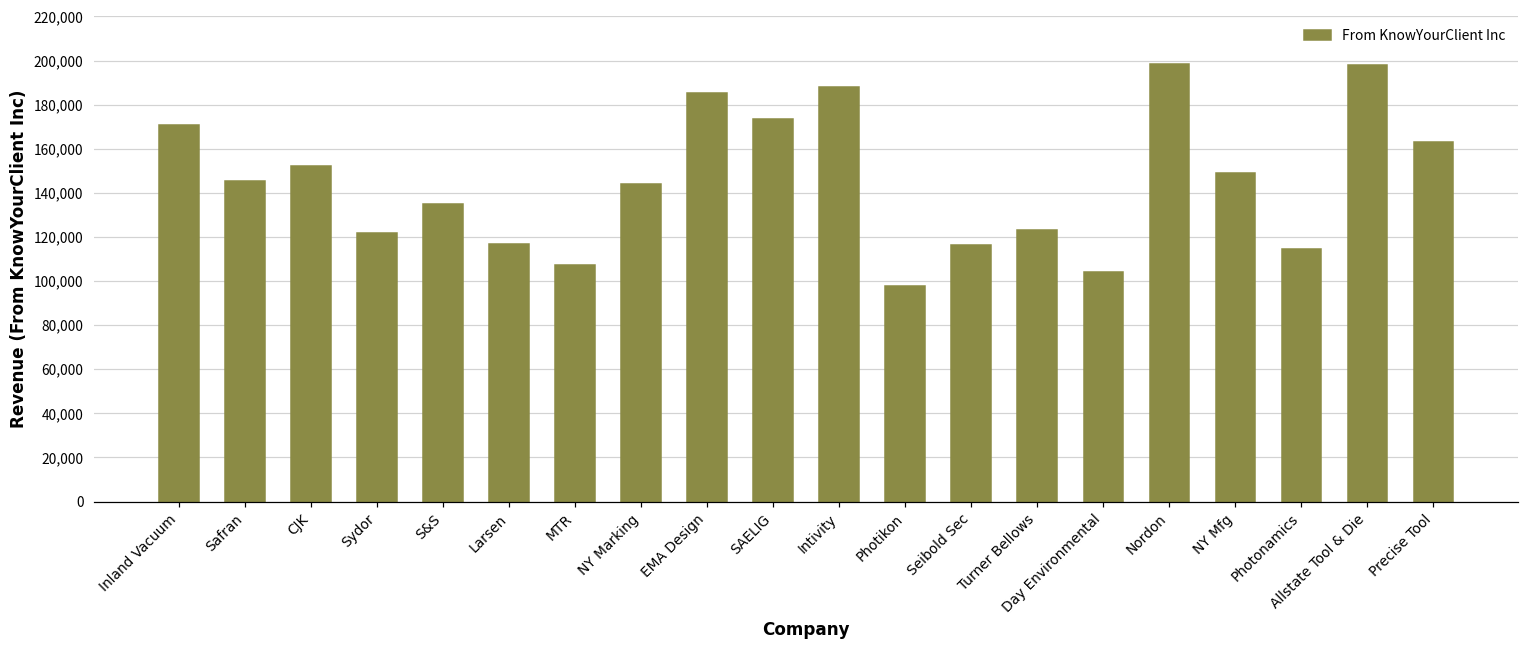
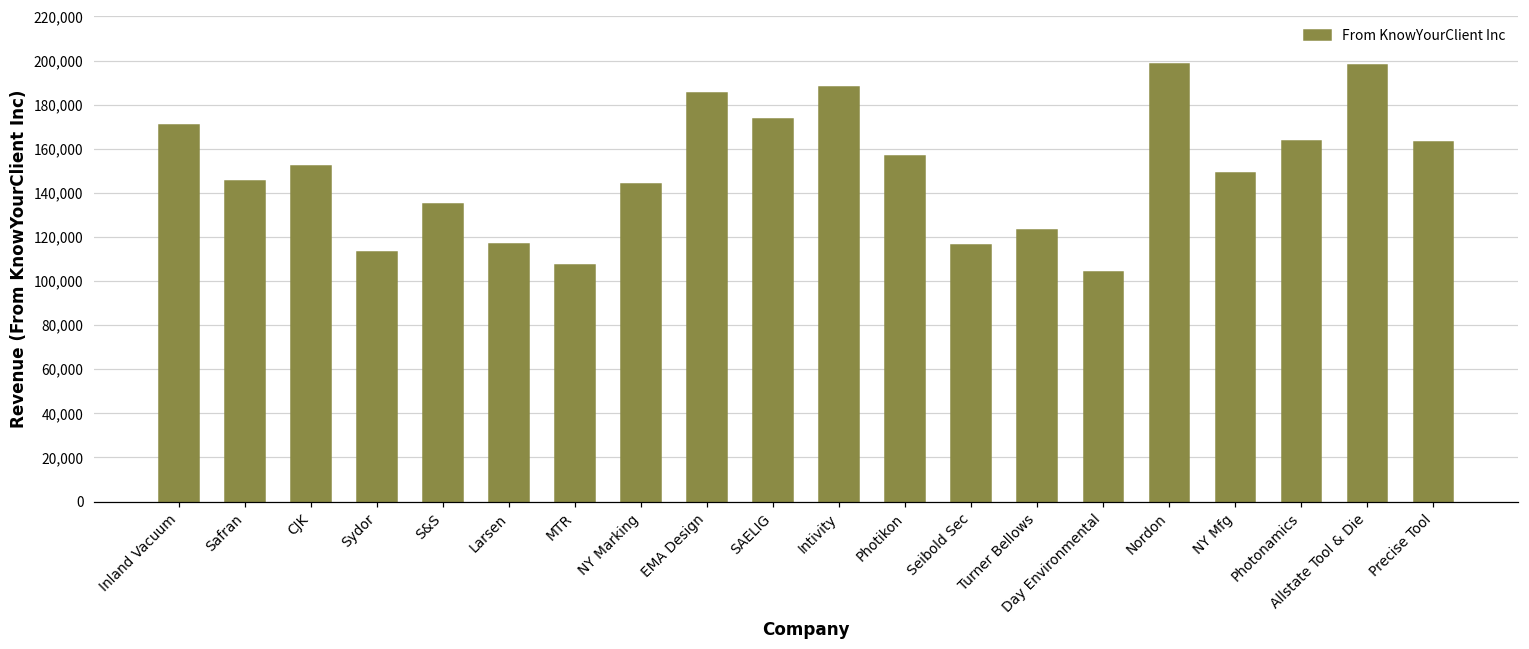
  {
    "Inland Vacuum": "171,000",
    "Safran": "145,000",
    "CJK": "152,000",
-   "Sydor": "122,000",
+   "Sydor": "113,000",
    "S&S": "135,000",
    "Larsen": "117,000",
    "MTR": "107,000",
    "NY Marking": "144,000",
    "EMA Design": "185,000",
    "SAELIG": "174,000",
    "Intivity": "188,000",
-   "Photikon": "98,000",
+   "Photikon": "157,000",
    "Seibold Sec": "116,000",
    "Turner Bellows": "123,000",
    "Day Environmental": "104,000",
    "Nordon": "198,000",
    "NY Mfg": "149,000",
-   "Photonamics": "114,000",
+   "Photonamics": "163,000",
    "Allstate Tool & Die": "198,000",
    "Precise Tool": "163,000"
  }
